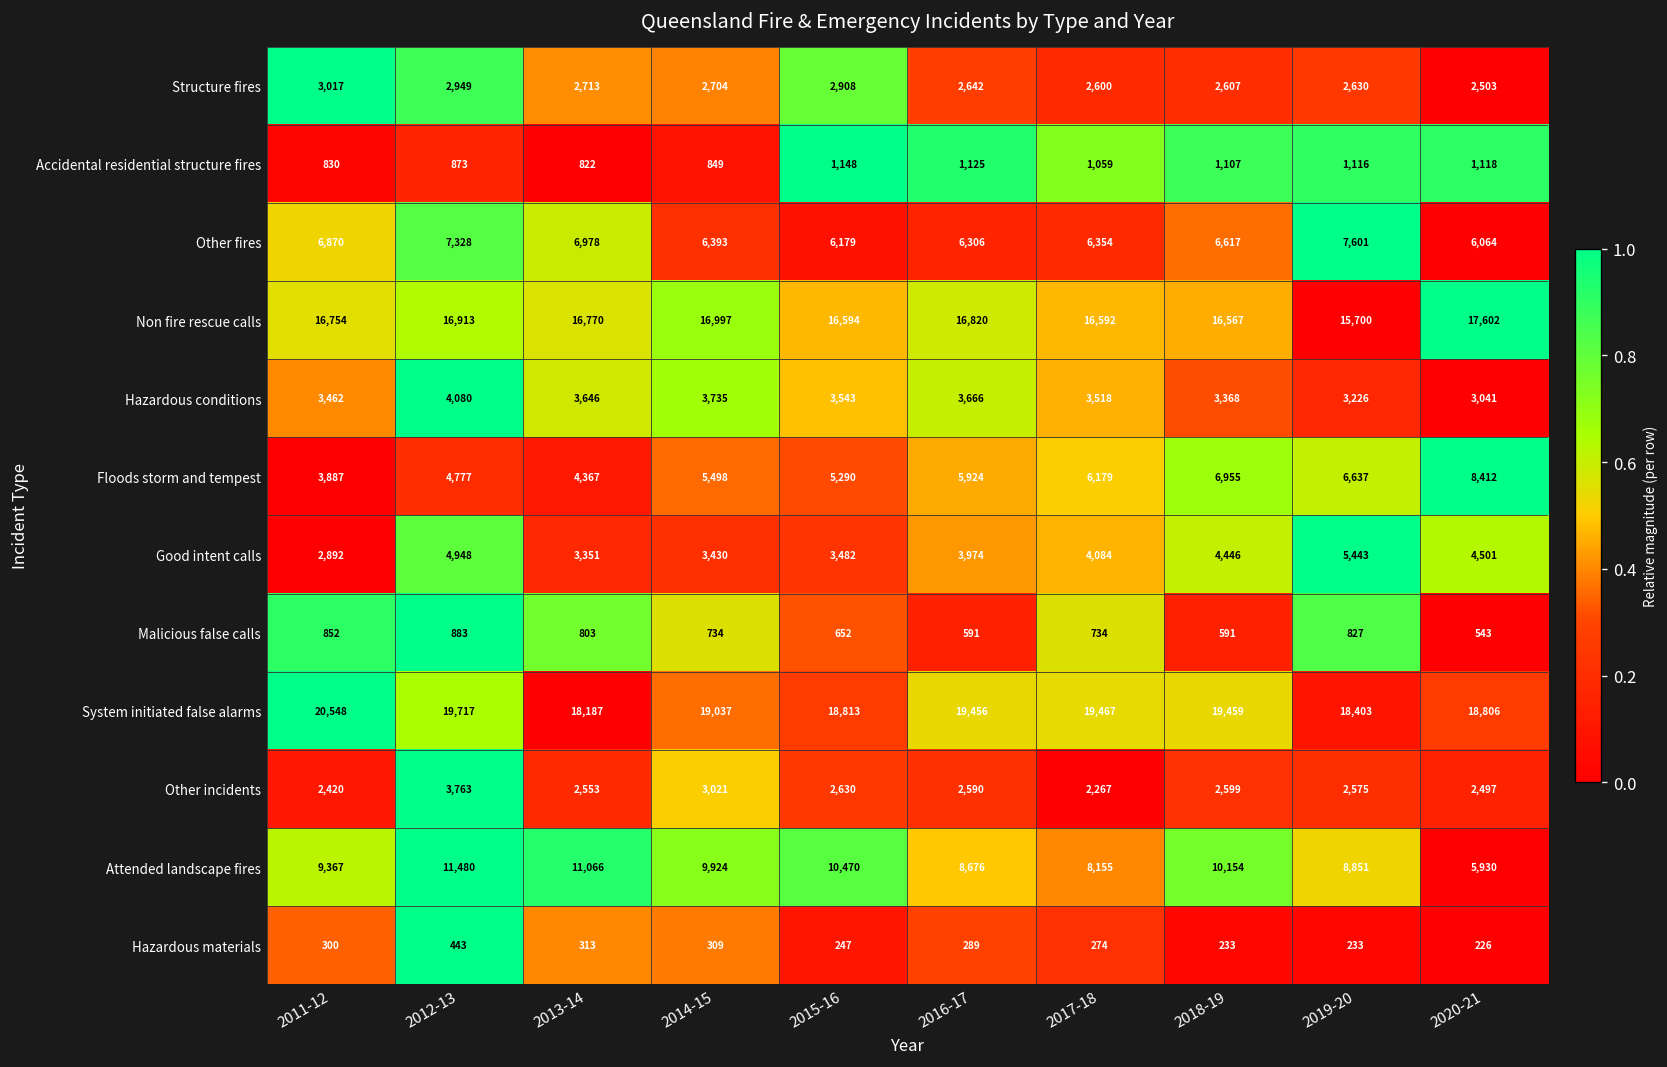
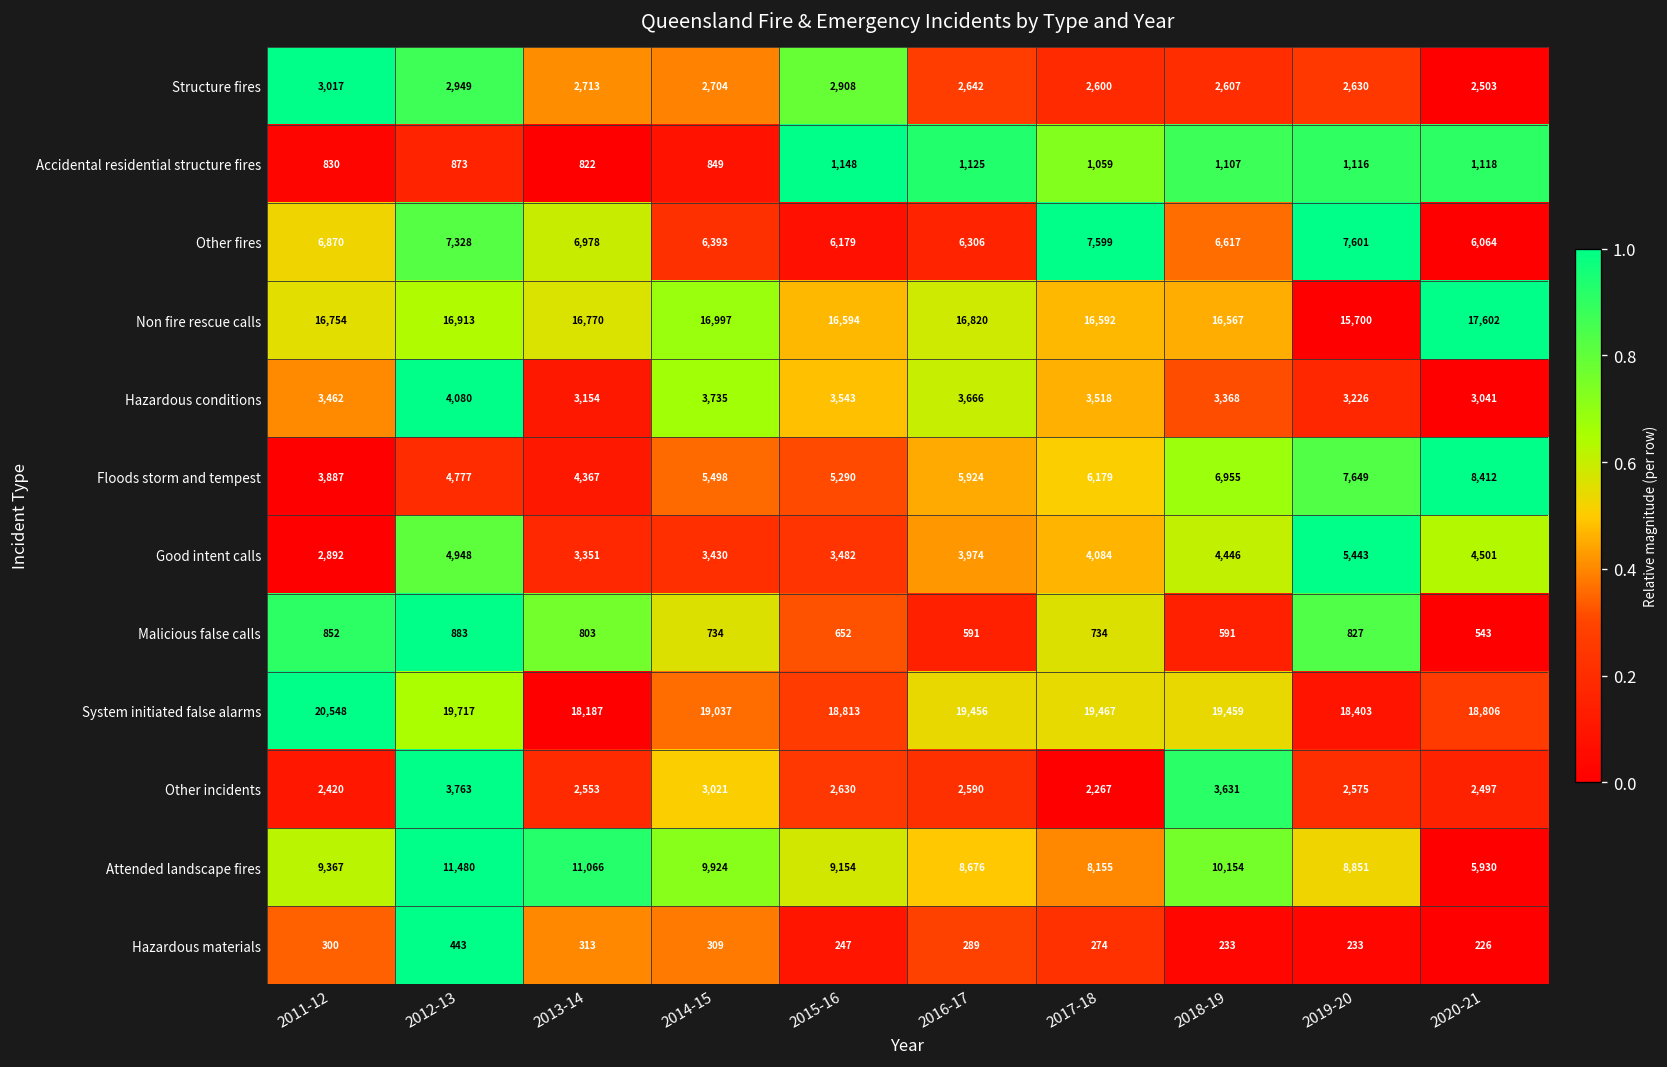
  {
    "Structure fires": {
      "2011-12": "3,017",
      "2012-13": "2,949",
      "2013-14": "2,713",
      "2014-15": "2,704",
      "2015-16": "2,908",
      "2016-17": "2,642",
      "2017-18": "2,600",
      "2018-19": "2,607",
      "2019-20": "2,630",
      "2020-21": "2,503"
    },
    "Accidental residential structure fires": {
      "2011-12": "830",
      "2012-13": "873",
      "2013-14": "822",
      "2014-15": "849",
      "2015-16": "1,148",
      "2016-17": "1,125",
      "2017-18": "1,059",
      "2018-19": "1,107",
      "2019-20": "1,116",
      "2020-21": "1,118"
    },
    "Other fires": {
      "2011-12": "6,870",
      "2012-13": "7,328",
      "2013-14": "6,978",
      "2014-15": "6,393",
      "2015-16": "6,179",
      "2016-17": "6,306",
-     "2017-18": "6,354",
+     "2017-18": "7,599",
      "2018-19": "6,617",
      "2019-20": "7,601",
      "2020-21": "6,064"
    },
    "Non fire rescue calls": {
      "2011-12": "16,754",
      "2012-13": "16,913",
      "2013-14": "16,770",
      "2014-15": "16,997",
      "2015-16": "16,594",
      "2016-17": "16,820",
      "2017-18": "16,592",
      "2018-19": "16,567",
      "2019-20": "15,700",
      "2020-21": "17,602"
    },
    "Hazardous conditions": {
      "2011-12": "3,462",
      "2012-13": "4,080",
-     "2013-14": "3,646",
+     "2013-14": "3,154",
      "2014-15": "3,735",
      "2015-16": "3,543",
      "2016-17": "3,666",
      "2017-18": "3,518",
      "2018-19": "3,368",
      "2019-20": "3,226",
      "2020-21": "3,041"
    },
    "Floods storm and tempest": {
      "2011-12": "3,887",
      "2012-13": "4,777",
      "2013-14": "4,367",
      "2014-15": "5,498",
      "2015-16": "5,290",
      "2016-17": "5,924",
      "2017-18": "6,179",
      "2018-19": "6,955",
-     "2019-20": "6,637",
+     "2019-20": "7,649",
      "2020-21": "8,412"
    },
    "Good intent calls": {
      "2011-12": "2,892",
      "2012-13": "4,948",
      "2013-14": "3,351",
      "2014-15": "3,430",
      "2015-16": "3,482",
      "2016-17": "3,974",
      "2017-18": "4,084",
      "2018-19": "4,446",
      "2019-20": "5,443",
      "2020-21": "4,501"
    },
    "Malicious false calls": {
      "2011-12": "852",
      "2012-13": "883",
      "2013-14": "803",
      "2014-15": "734",
      "2015-16": "652",
      "2016-17": "591",
      "2017-18": "734",
      "2018-19": "591",
      "2019-20": "827",
      "2020-21": "543"
    },
    "System initiated false alarms": {
      "2011-12": "20,548",
      "2012-13": "19,717",
      "2013-14": "18,187",
      "2014-15": "19,037",
      "2015-16": "18,813",
      "2016-17": "19,456",
      "2017-18": "19,467",
      "2018-19": "19,459",
      "2019-20": "18,403",
      "2020-21": "18,806"
    },
    "Other incidents": {
      "2011-12": "2,420",
      "2012-13": "3,763",
      "2013-14": "2,553",
      "2014-15": "3,021",
      "2015-16": "2,630",
      "2016-17": "2,590",
      "2017-18": "2,267",
-     "2018-19": "2,599",
+     "2018-19": "3,631",
      "2019-20": "2,575",
      "2020-21": "2,497"
    },
    "Attended landscape fires": {
      "2011-12": "9,367",
      "2012-13": "11,480",
      "2013-14": "11,066",
      "2014-15": "9,924",
-     "2015-16": "10,470",
+     "2015-16": "9,154",
      "2016-17": "8,676",
      "2017-18": "8,155",
      "2018-19": "10,154",
      "2019-20": "8,851",
      "2020-21": "5,930"
    },
    "Hazardous materials": {
      "2011-12": "300",
      "2012-13": "443",
      "2013-14": "313",
      "2014-15": "309",
      "2015-16": "247",
      "2016-17": "289",
      "2017-18": "274",
      "2018-19": "233",
      "2019-20": "233",
      "2020-21": "226"
    }
  }
